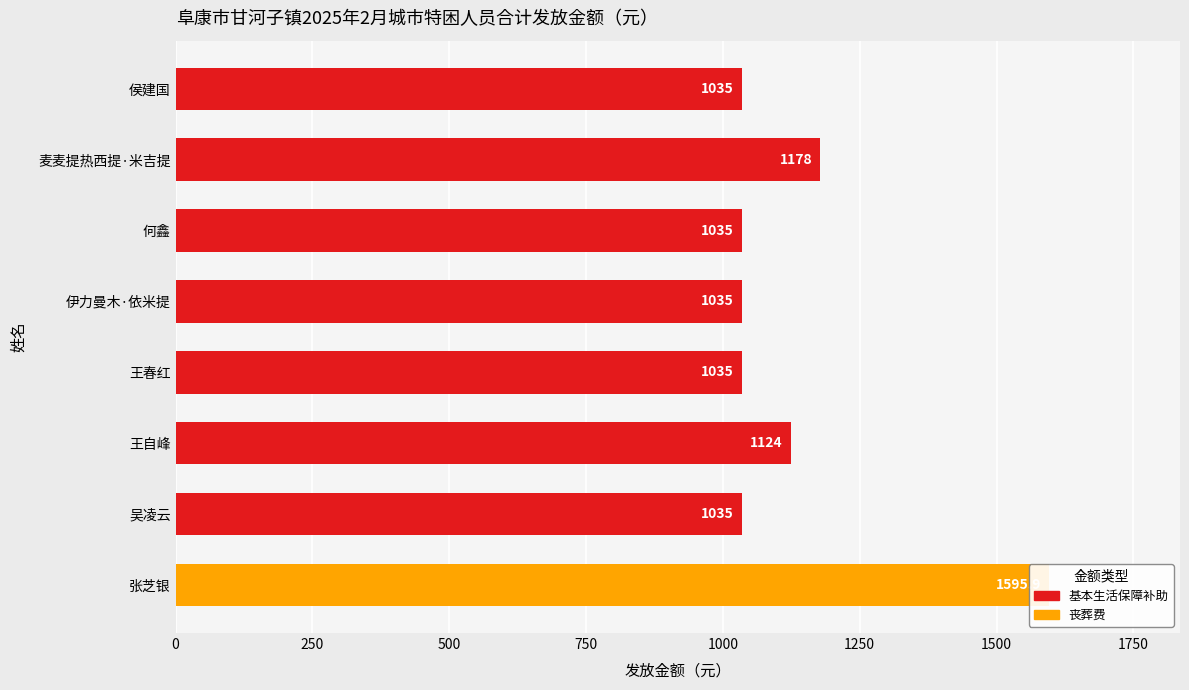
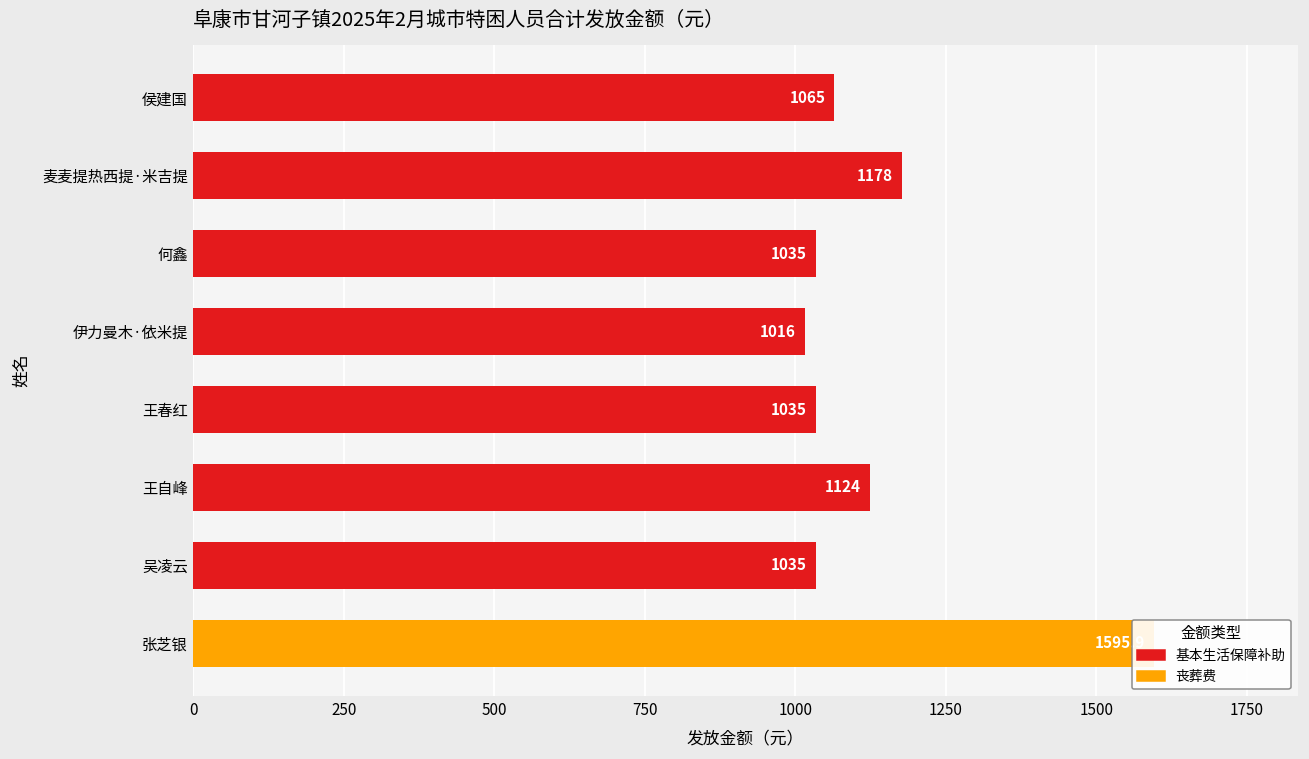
  {
-   "侯建国": 1035,
+   "侯建国": 1065,
    "麦麦提热西提·米吉提": 1178,
    "何鑫": 1035,
-   "伊力曼木·依米提": 1035,
+   "伊力曼木·依米提": 1016,
    "王春红": 1035,
    "王自峰": 1124,
    "吴凌云": 1035
  }
